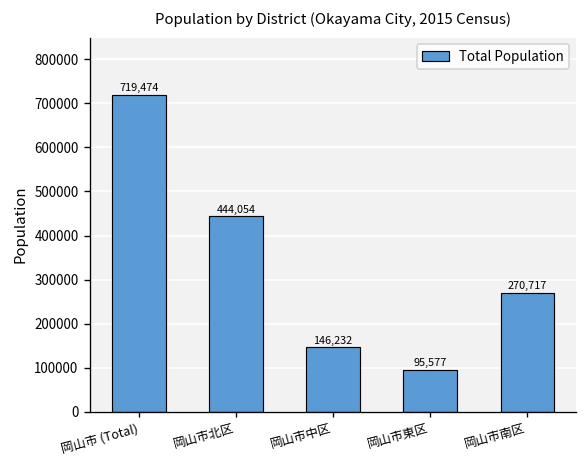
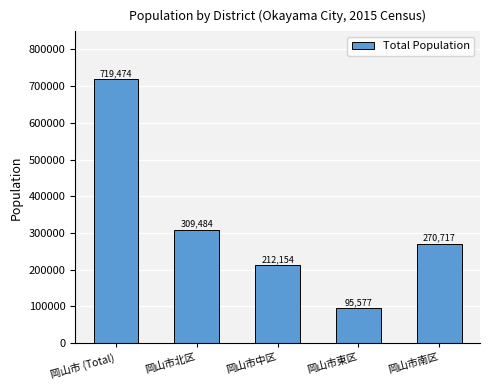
  {
    "岡山市 (Total)": "719,474",
-   "岡山市北区": "444,054",
-   "岡山市中区": "146,232",
+   "岡山市北区": "309,484",
+   "岡山市中区": "212,154",
    "岡山市東区": "95,577",
    "岡山市南区": "270,717"
  }
